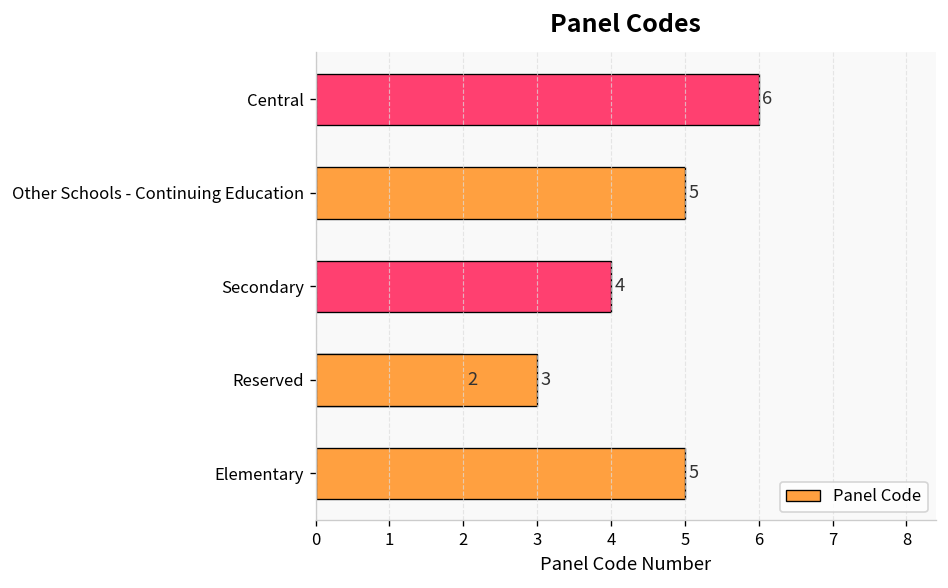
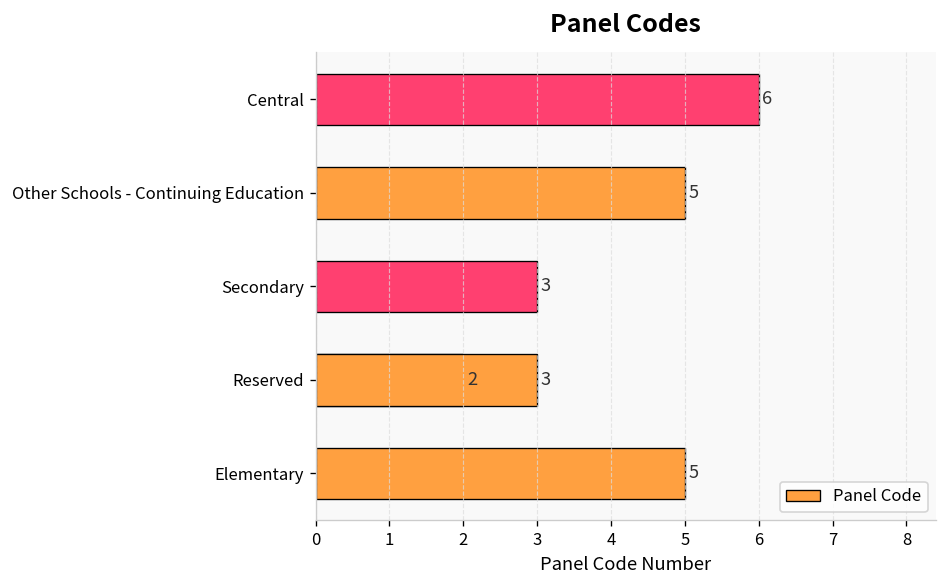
  {
    "Central": 6,
    "Other Schools - Continuing Education": 5,
-   "Secondary": 4,
+   "Secondary": 3,
    "Elementary": 5
  }
